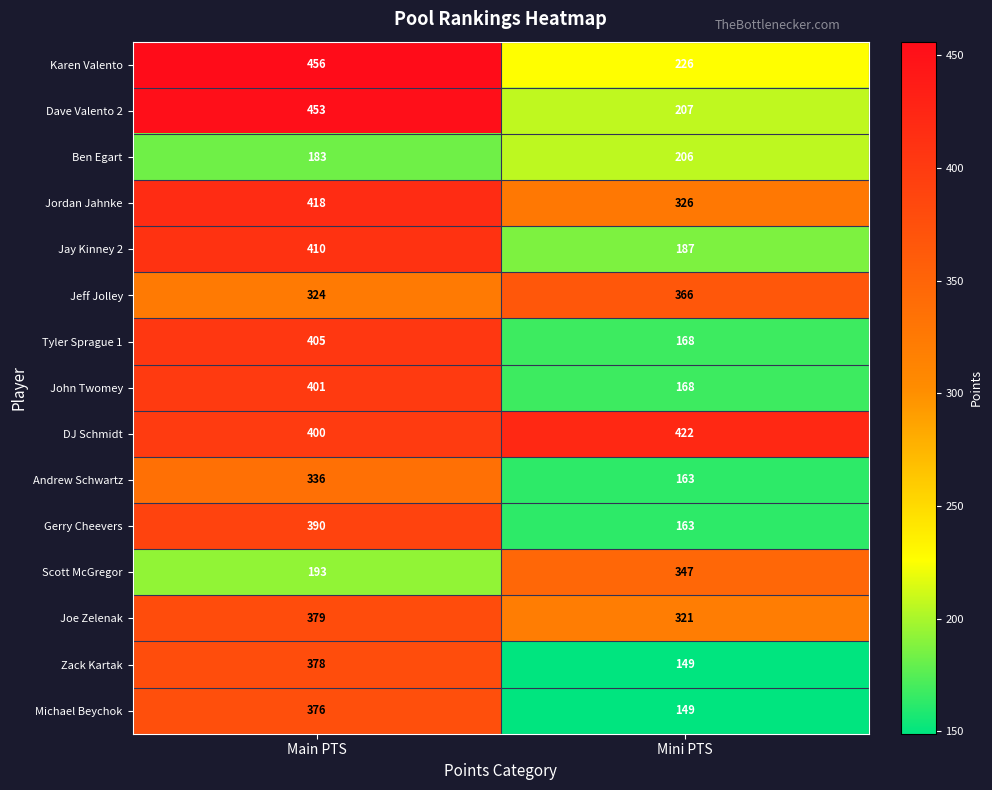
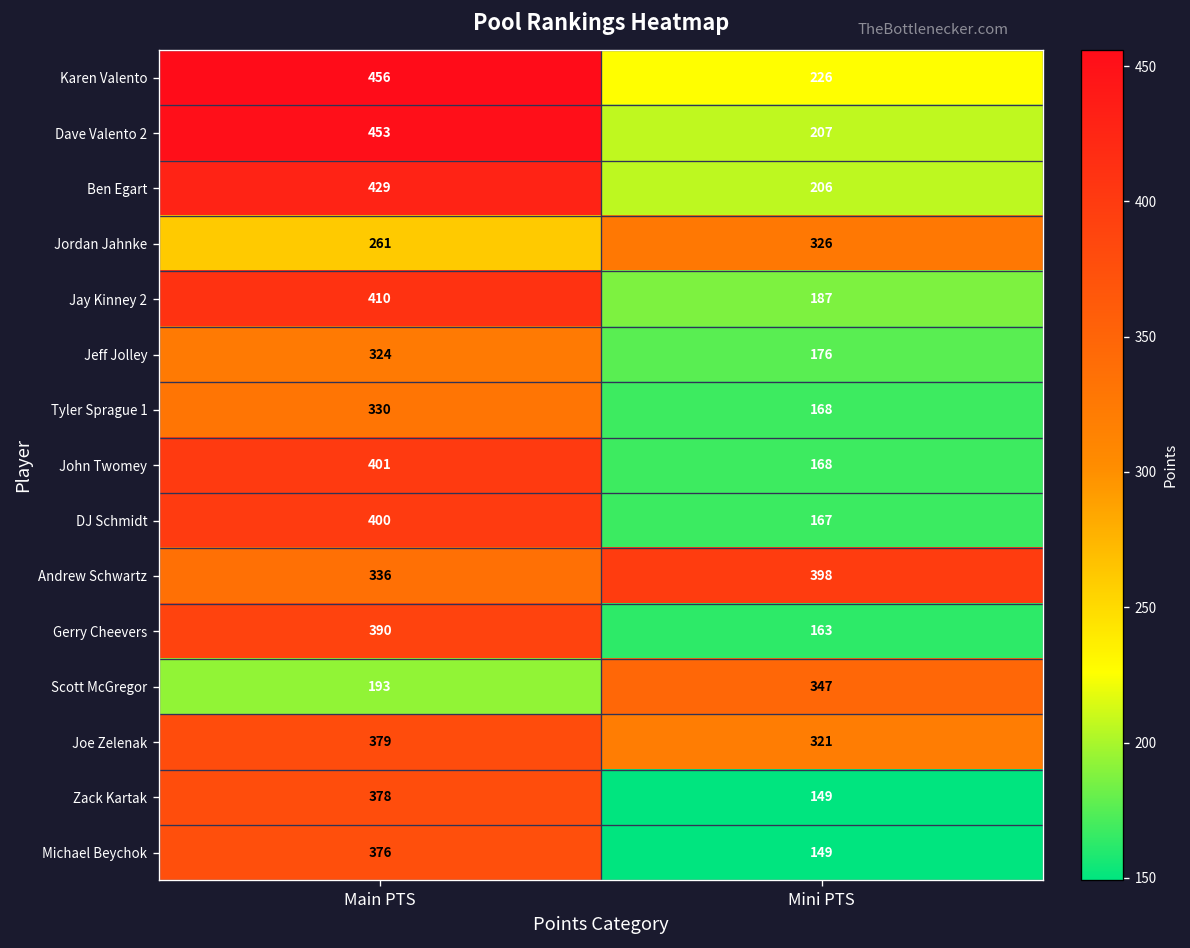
  {
    "Karen Valento": {
      "Main PTS": 456,
      "Mini PTS": 226
    },
    "Dave Valento 2": {
      "Main PTS": 453,
      "Mini PTS": 207
    },
    "Ben Egart": {
-     "Main PTS": 183,
+     "Main PTS": 429,
      "Mini PTS": 206
    },
    "Jordan Jahnke": {
-     "Main PTS": 418,
+     "Main PTS": 261,
      "Mini PTS": 326
    },
    "Jay Kinney 2": {
      "Main PTS": 410,
      "Mini PTS": 187
    },
    "Jeff Jolley": {
      "Main PTS": 324,
-     "Mini PTS": 366
+     "Mini PTS": 176
    },
    "Tyler Sprague 1": {
-     "Main PTS": 405,
+     "Main PTS": 330,
      "Mini PTS": 168
    },
    "John Twomey": {
      "Main PTS": 401,
      "Mini PTS": 168
    },
    "DJ Schmidt": {
      "Main PTS": 400,
-     "Mini PTS": 422
+     "Mini PTS": 167
    },
    "Andrew Schwartz": {
      "Main PTS": 336,
-     "Mini PTS": 163
+     "Mini PTS": 398
    },
    "Gerry Cheevers": {
      "Main PTS": 390,
      "Mini PTS": 163
    },
    "Scott McGregor": {
      "Main PTS": 193,
      "Mini PTS": 347
    },
    "Joe Zelenak": {
      "Main PTS": 379,
      "Mini PTS": 321
    },
    "Zack Kartak": {
      "Main PTS": 378,
      "Mini PTS": 149
    },
    "Michael Beychok": {
      "Main PTS": 376,
      "Mini PTS": 149
    }
  }
